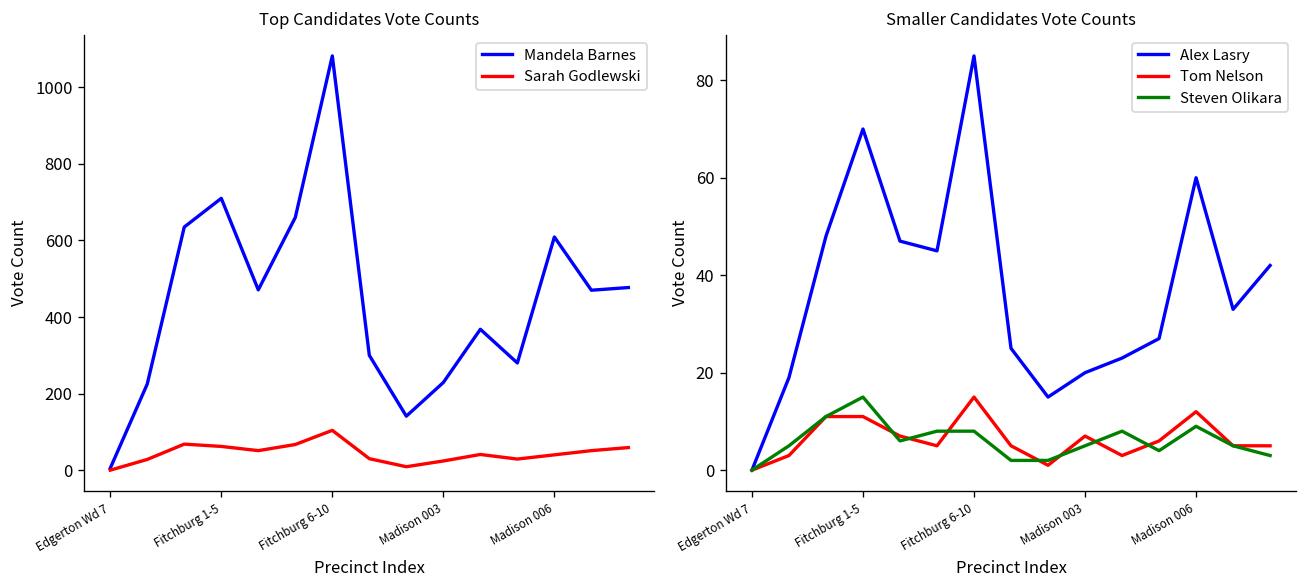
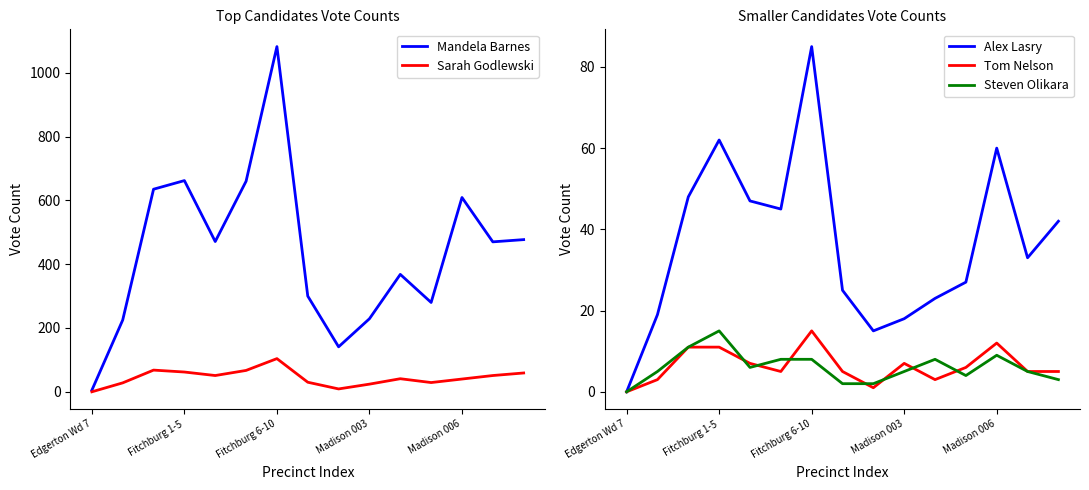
  {
    "Top Candidates Vote Counts": {
      "Mandela Barnes": {
-       "Fitchburg 1-5": 710,
+       "Fitchburg 1-5": 660,
        "Fitchburg 6-10": 1080,
        "Madison 003": 230,
        "Madison 006": 610
      },
      "Sarah Godlewski": {
        "Fitchburg 1-5": 60,
        "Fitchburg 6-10": 100,
        "Madison 003": 20,
        "Madison 006": 40
      }
    },
    "Smaller Candidates Vote Counts": {
      "Alex Lasry": {
-       "Fitchburg 1-5": 70,
+       "Fitchburg 1-5": 62,
        "Fitchburg 6-10": 85,
-       "Madison 003": 20,
+       "Madison 003": 18,
        "Madison 006": 60
      },
      "Tom Nelson": {
        "Fitchburg 1-5": 11,
        "Fitchburg 6-10": 15,
        "Madison 003": 7,
        "Madison 006": 12
      },
      "Steven Olikara": {
        "Fitchburg 1-5": 15,
        "Fitchburg 6-10": 8,
        "Madison 003": 5,
        "Madison 006": 9
      }
    }
  }
